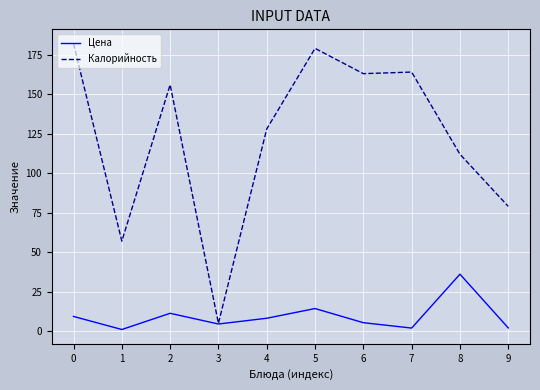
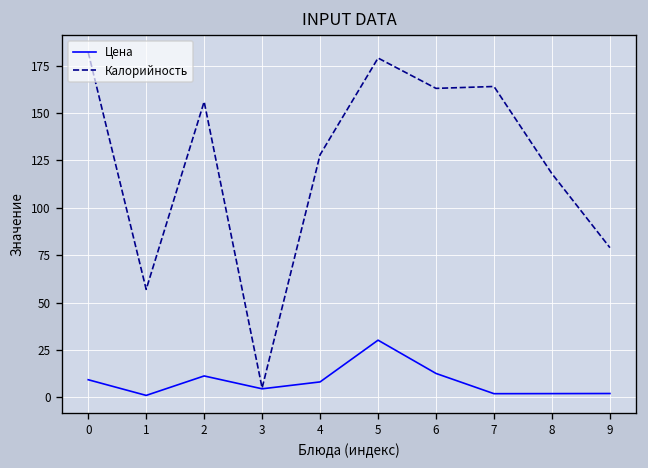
  {
    "Цена": {
      "0": 9,
      "1": 1,
      "2": 11,
      "4": 8,
-     "5": 14,
-     "6": 5,
+     "5": 30,
+     "6": 13,
      "7": 2,
-     "8": 36,
+     "8": 2,
      "9": 2
    },
    "Калорийность": {
      "1": 57,
      "2": 156,
      "4": 128,
      "5": 179,
      "6": 163,
      "7": 164,
-     "8": 112,
+     "8": 118,
      "9": 79
    }
  }
